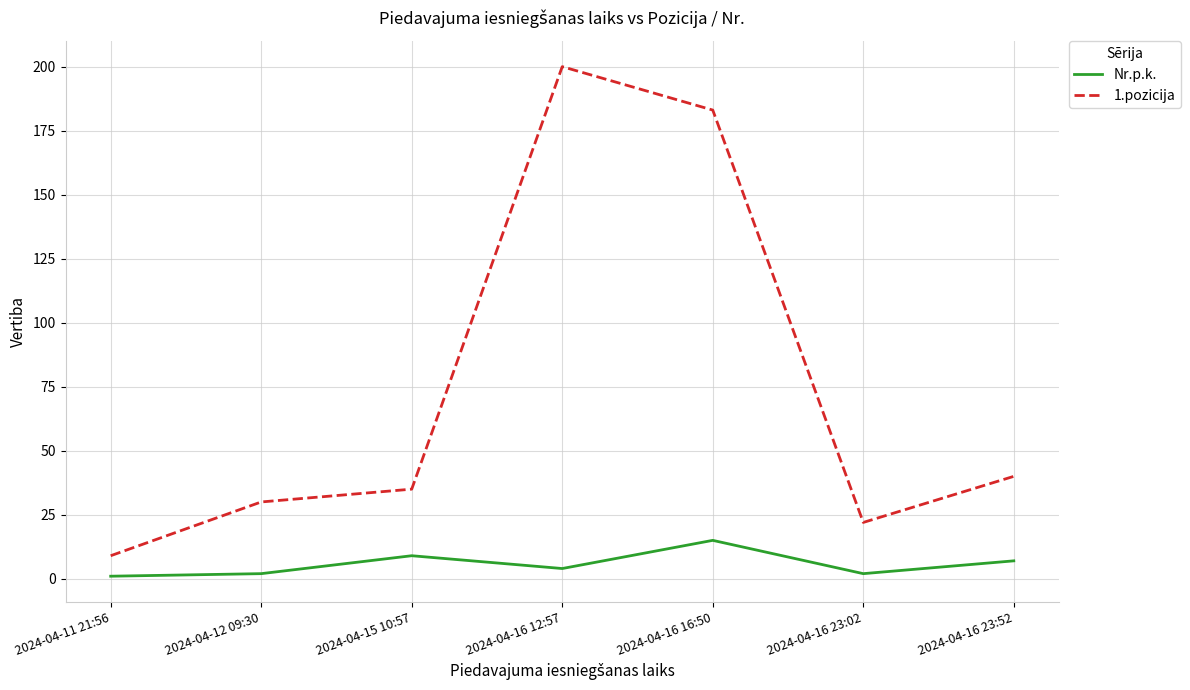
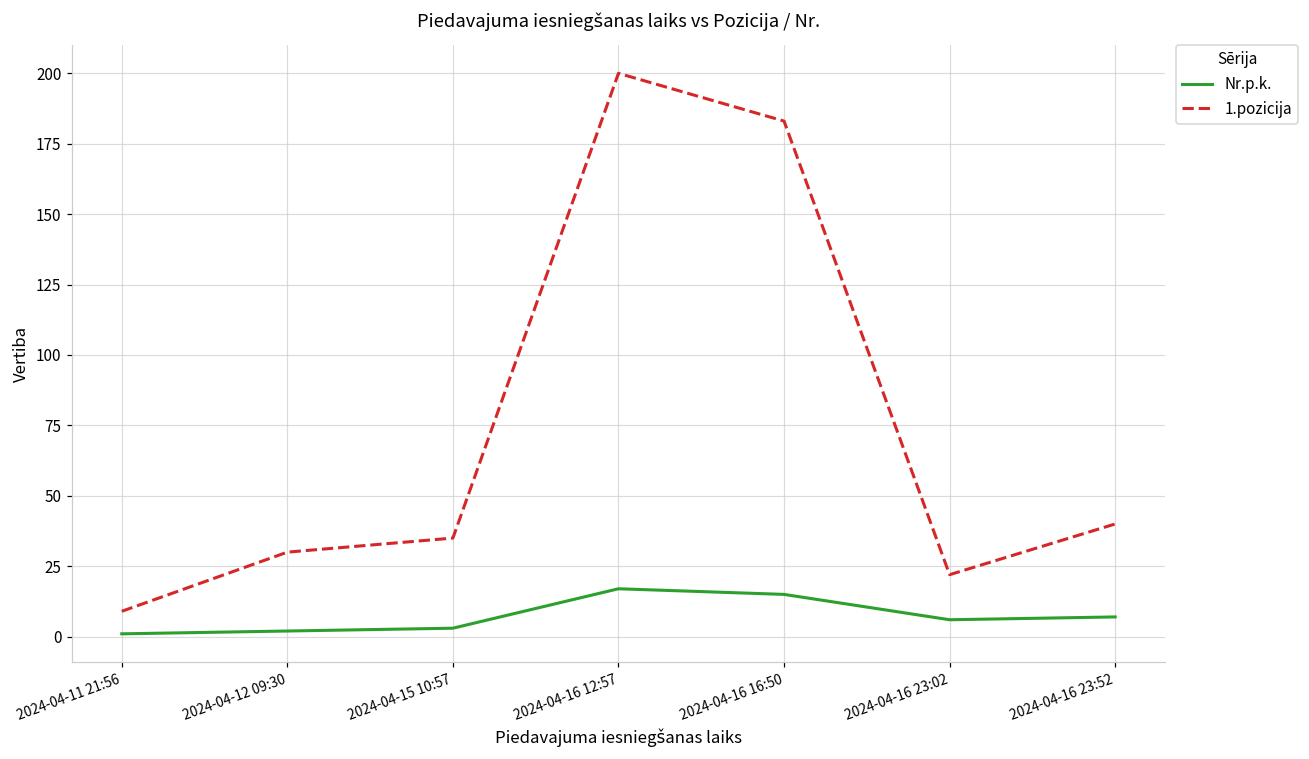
  {
    "Nr.p.k.": {
      "2024-04-11 21:56": 1,
      "2024-04-12 09:30": 2,
-     "2024-04-15 10:57": 9,
-     "2024-04-16 12:57": 4,
+     "2024-04-15 10:57": 3,
+     "2024-04-16 12:57": 17,
      "2024-04-16 16:50": 15,
-     "2024-04-16 23:02": 2,
+     "2024-04-16 23:02": 6,
      "2024-04-16 23:52": 7
    },
    "1.pozicija": {
      "2024-04-11 21:56": 9,
      "2024-04-12 09:30": 30,
      "2024-04-15 10:57": 35,
      "2024-04-16 12:57": 200,
      "2024-04-16 16:50": 183,
      "2024-04-16 23:02": 22,
      "2024-04-16 23:52": 40
    }
  }
